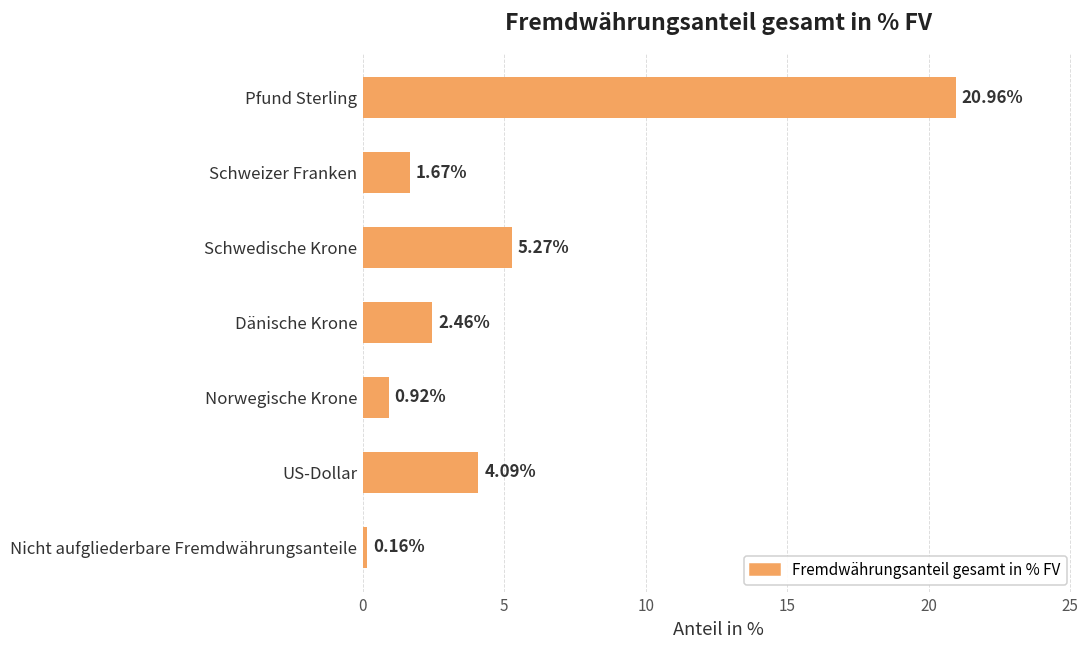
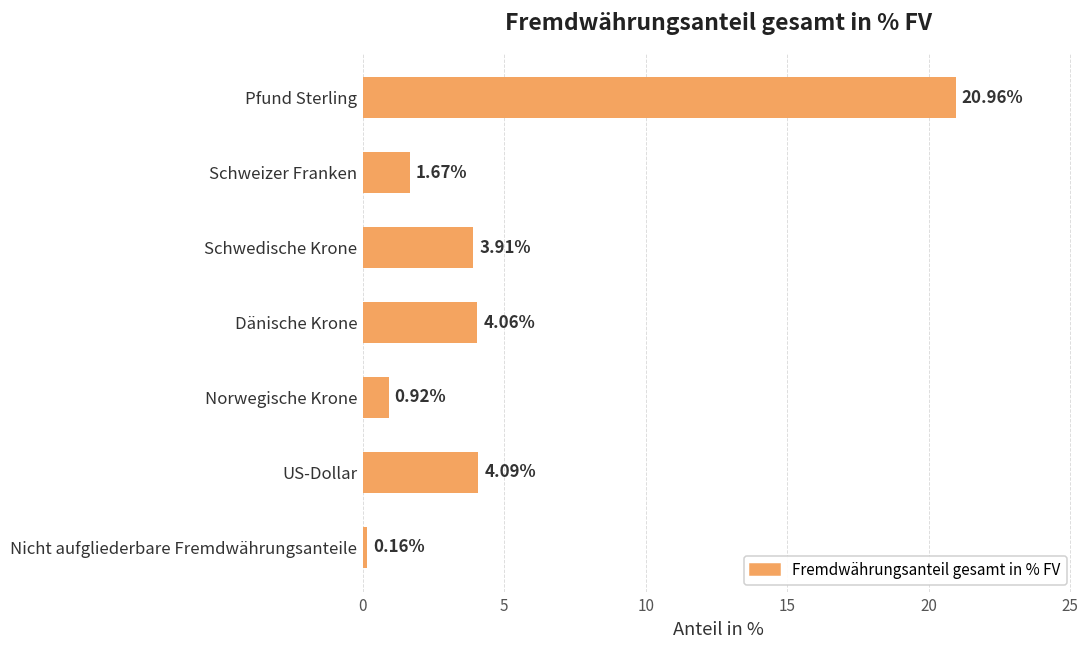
  {
    "Pfund Sterling": "20.96%",
    "Schweizer Franken": "1.67%",
-   "Schwedische Krone": "5.27%",
-   "Dänische Krone": "2.46%",
+   "Schwedische Krone": "3.91%",
+   "Dänische Krone": "4.06%",
    "Norwegische Krone": "0.92%",
    "US-Dollar": "4.09%",
    "Nicht aufgliederbare Fremdwährungsanteile": "0.16%"
  }
